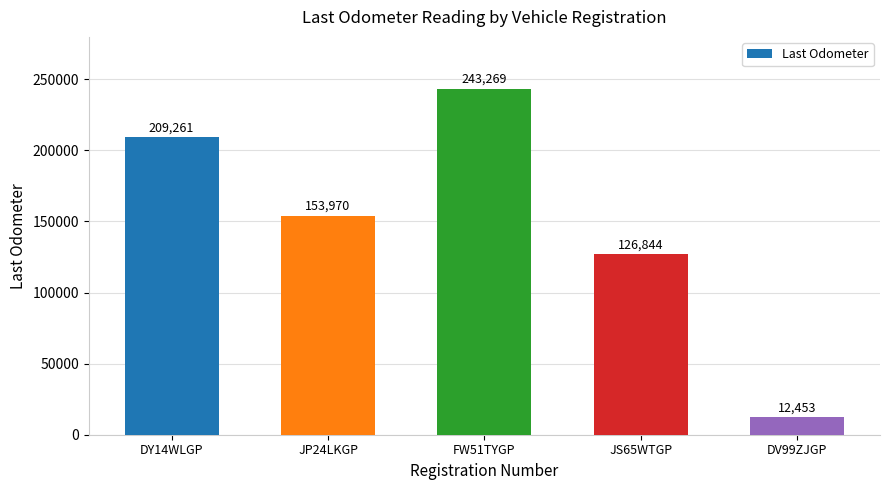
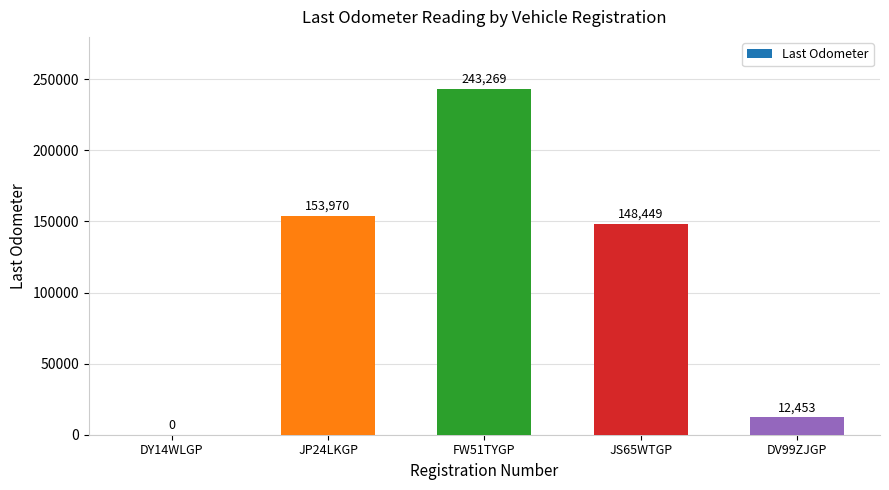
  {
-   "DY14WLGP": "209,261",
+   "DY14WLGP": "0",
    "JP24LKGP": "153,970",
    "FW51TYGP": "243,269",
-   "JS65WTGP": "126,844",
+   "JS65WTGP": "148,449",
    "DV99ZJGP": "12,453"
  }
